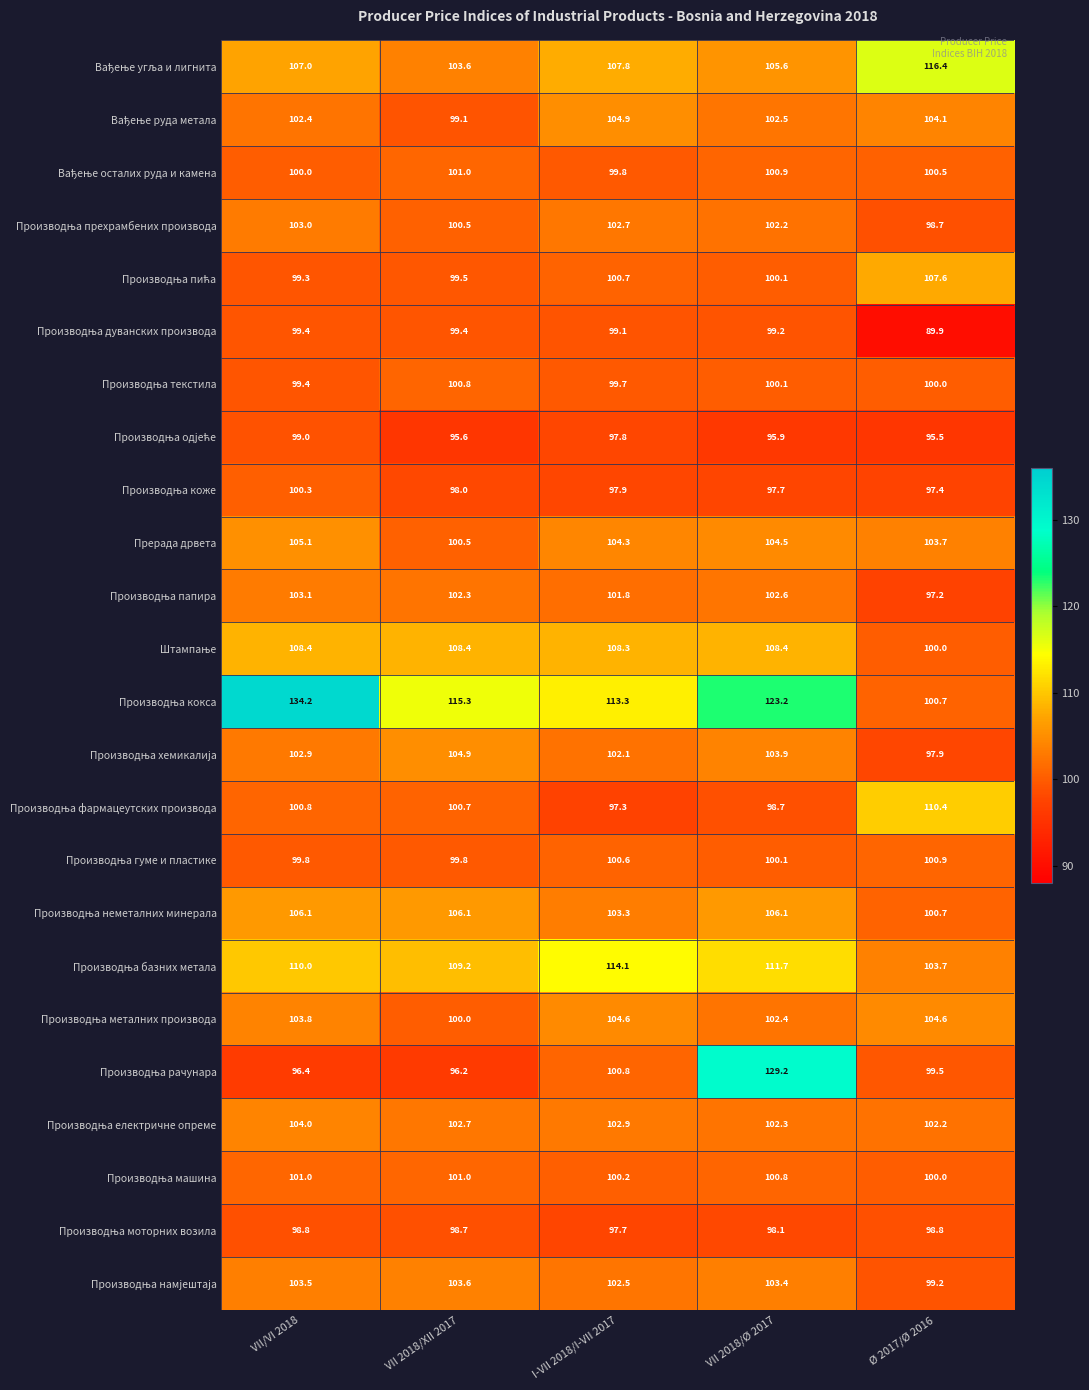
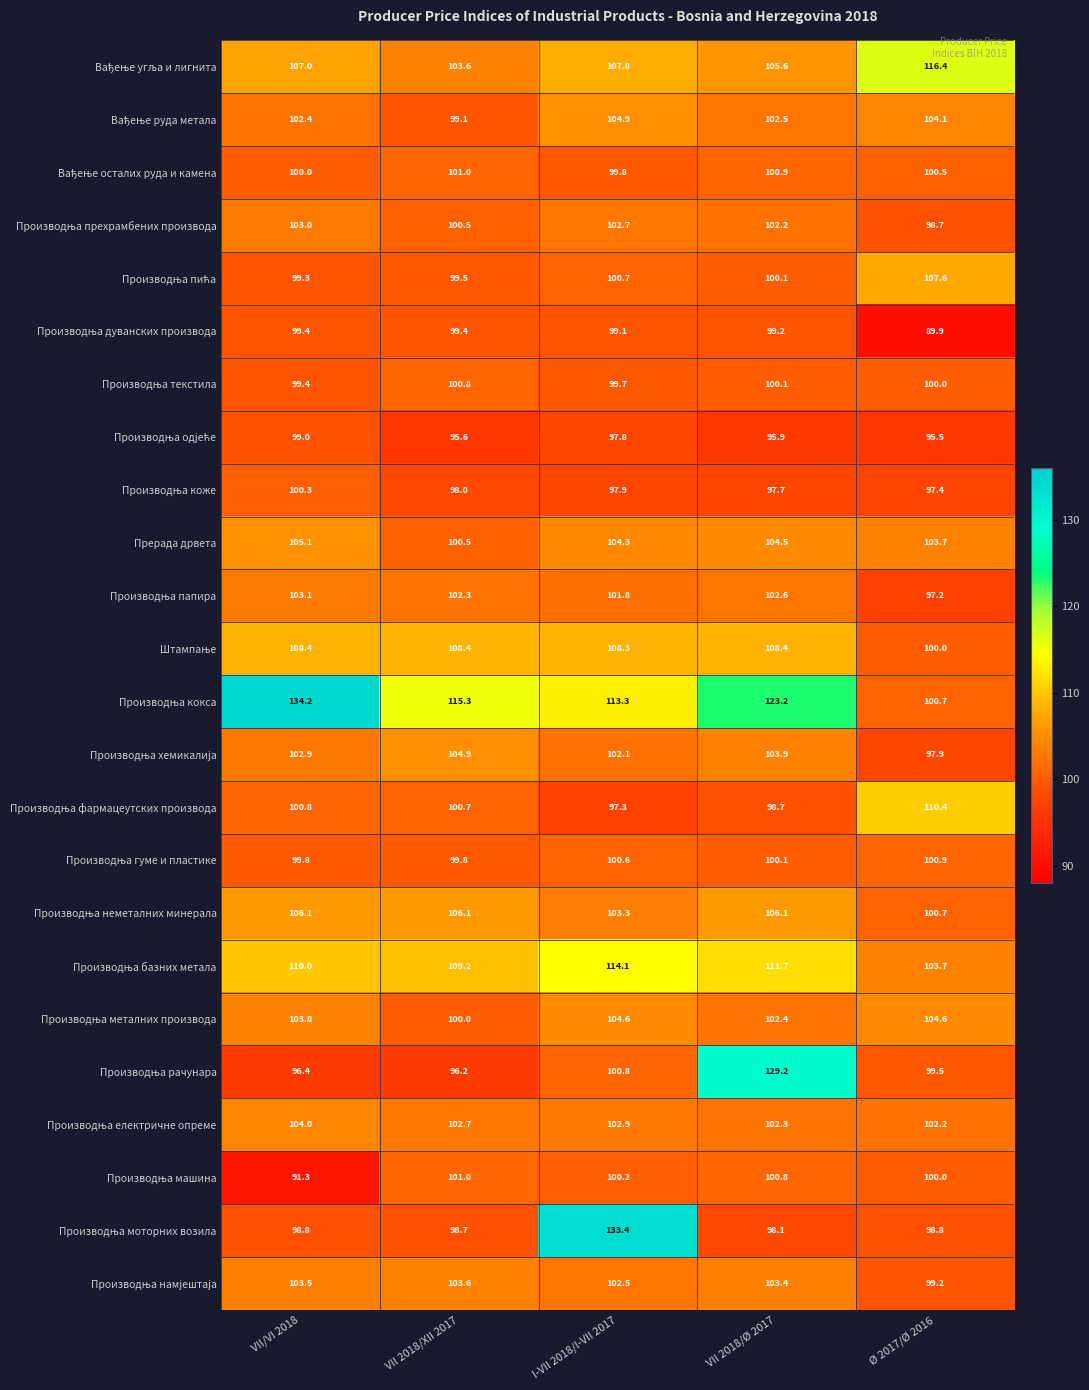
  {
    "Вађење угља и лигнита": {
      "VII/VI 2018": 107.0,
      "VII 2018/XII 2017": 103.6,
      "I-VII 2018/I-VII 2017": 107.8,
      "VII 2018/Ø 2017": 105.6,
      "Ø 2017/Ø 2016": 116.4
    },
    "Вађење руда метала": {
      "VII/VI 2018": 102.4,
      "VII 2018/XII 2017": 99.1,
      "I-VII 2018/I-VII 2017": 104.9,
      "VII 2018/Ø 2017": 102.5,
      "Ø 2017/Ø 2016": 104.1
    },
    "Вађење осталих руда и камена": {
      "VII/VI 2018": 100.0,
      "VII 2018/XII 2017": 101.0,
      "I-VII 2018/I-VII 2017": 99.8,
      "VII 2018/Ø 2017": 100.9,
      "Ø 2017/Ø 2016": 100.5
    },
    "Производња прехрамбених производа": {
      "VII/VI 2018": 103.0,
      "VII 2018/XII 2017": 100.5,
      "I-VII 2018/I-VII 2017": 102.7,
      "VII 2018/Ø 2017": 102.2,
      "Ø 2017/Ø 2016": 98.7
    },
    "Производња пића": {
      "VII/VI 2018": 99.3,
      "VII 2018/XII 2017": 99.5,
      "I-VII 2018/I-VII 2017": 100.7,
      "VII 2018/Ø 2017": 100.1,
      "Ø 2017/Ø 2016": 107.6
    },
    "Производња дуванских производа": {
      "VII/VI 2018": 99.4,
      "VII 2018/XII 2017": 99.4,
      "I-VII 2018/I-VII 2017": 99.1,
      "VII 2018/Ø 2017": 99.2,
      "Ø 2017/Ø 2016": 89.9
    },
    "Производња текстила": {
      "VII/VI 2018": 99.4,
      "VII 2018/XII 2017": 100.8,
      "I-VII 2018/I-VII 2017": 99.7,
      "VII 2018/Ø 2017": 100.1,
      "Ø 2017/Ø 2016": 100.0
    },
    "Производња одјеће": {
      "VII/VI 2018": 99.0,
      "VII 2018/XII 2017": 95.6,
      "I-VII 2018/I-VII 2017": 97.8,
      "VII 2018/Ø 2017": 95.9,
      "Ø 2017/Ø 2016": 95.5
    },
    "Производња коже": {
      "VII/VI 2018": 100.3,
      "VII 2018/XII 2017": 98.0,
      "I-VII 2018/I-VII 2017": 97.9,
      "VII 2018/Ø 2017": 97.7,
      "Ø 2017/Ø 2016": 97.4
    },
    "Прерада дрвета": {
      "VII/VI 2018": 105.1,
      "VII 2018/XII 2017": 100.5,
      "I-VII 2018/I-VII 2017": 104.3,
      "VII 2018/Ø 2017": 104.5,
      "Ø 2017/Ø 2016": 103.7
    },
    "Производња папира": {
      "VII/VI 2018": 103.1,
      "VII 2018/XII 2017": 102.3,
      "I-VII 2018/I-VII 2017": 101.8,
      "VII 2018/Ø 2017": 102.6,
      "Ø 2017/Ø 2016": 97.2
    },
    "Штампање": {
      "VII/VI 2018": 108.4,
      "VII 2018/XII 2017": 108.4,
      "I-VII 2018/I-VII 2017": 108.3,
      "VII 2018/Ø 2017": 108.4,
      "Ø 2017/Ø 2016": 100.0
    },
    "Производња кокса": {
      "VII/VI 2018": 134.2,
      "VII 2018/XII 2017": 115.3,
      "I-VII 2018/I-VII 2017": 113.3,
      "VII 2018/Ø 2017": 123.2,
      "Ø 2017/Ø 2016": 100.7
    },
    "Производња хемикалија": {
      "VII/VI 2018": 102.9,
      "VII 2018/XII 2017": 104.9,
      "I-VII 2018/I-VII 2017": 102.1,
      "VII 2018/Ø 2017": 103.9,
      "Ø 2017/Ø 2016": 97.9
    },
    "Производња фармацеутских производа": {
      "VII/VI 2018": 100.8,
      "VII 2018/XII 2017": 100.7,
      "I-VII 2018/I-VII 2017": 97.3,
      "VII 2018/Ø 2017": 98.7,
      "Ø 2017/Ø 2016": 110.4
    },
    "Производња гуме и пластике": {
      "VII/VI 2018": 99.8,
      "VII 2018/XII 2017": 99.8,
      "I-VII 2018/I-VII 2017": 100.6,
      "VII 2018/Ø 2017": 100.1,
      "Ø 2017/Ø 2016": 100.9
    },
    "Производња неметалних минерала": {
      "VII/VI 2018": 106.1,
      "VII 2018/XII 2017": 106.1,
      "I-VII 2018/I-VII 2017": 103.3,
      "VII 2018/Ø 2017": 106.1,
      "Ø 2017/Ø 2016": 100.7
    },
    "Производња базних метала": {
      "VII/VI 2018": 110.0,
      "VII 2018/XII 2017": 109.2,
      "I-VII 2018/I-VII 2017": 114.1,
      "VII 2018/Ø 2017": 111.7,
      "Ø 2017/Ø 2016": 103.7
    },
    "Производња металних производа": {
      "VII/VI 2018": 103.8,
      "VII 2018/XII 2017": 100.0,
      "I-VII 2018/I-VII 2017": 104.6,
      "VII 2018/Ø 2017": 102.4,
      "Ø 2017/Ø 2016": 104.6
    },
    "Производња рачунара": {
      "VII/VI 2018": 96.4,
      "VII 2018/XII 2017": 96.2,
      "I-VII 2018/I-VII 2017": 100.8,
      "VII 2018/Ø 2017": 129.2,
      "Ø 2017/Ø 2016": 99.5
    },
    "Производња електричне опреме": {
      "VII/VI 2018": 104.0,
      "VII 2018/XII 2017": 102.7,
      "I-VII 2018/I-VII 2017": 102.9,
      "VII 2018/Ø 2017": 102.3,
      "Ø 2017/Ø 2016": 102.2
    },
    "Производња машина": {
-     "VII/VI 2018": 101.0,
+     "VII/VI 2018": 91.3,
      "VII 2018/XII 2017": 101.0,
      "I-VII 2018/I-VII 2017": 100.2,
      "VII 2018/Ø 2017": 100.8,
      "Ø 2017/Ø 2016": 100.0
    },
    "Производња моторних возила": {
      "VII/VI 2018": 98.8,
      "VII 2018/XII 2017": 98.7,
-     "I-VII 2018/I-VII 2017": 97.7,
+     "I-VII 2018/I-VII 2017": 133.4,
      "VII 2018/Ø 2017": 98.1,
      "Ø 2017/Ø 2016": 98.8
    },
    "Производња намјештаја": {
      "VII/VI 2018": 103.5,
      "VII 2018/XII 2017": 103.6,
      "I-VII 2018/I-VII 2017": 102.5,
      "VII 2018/Ø 2017": 103.4,
      "Ø 2017/Ø 2016": 99.2
    }
  }
